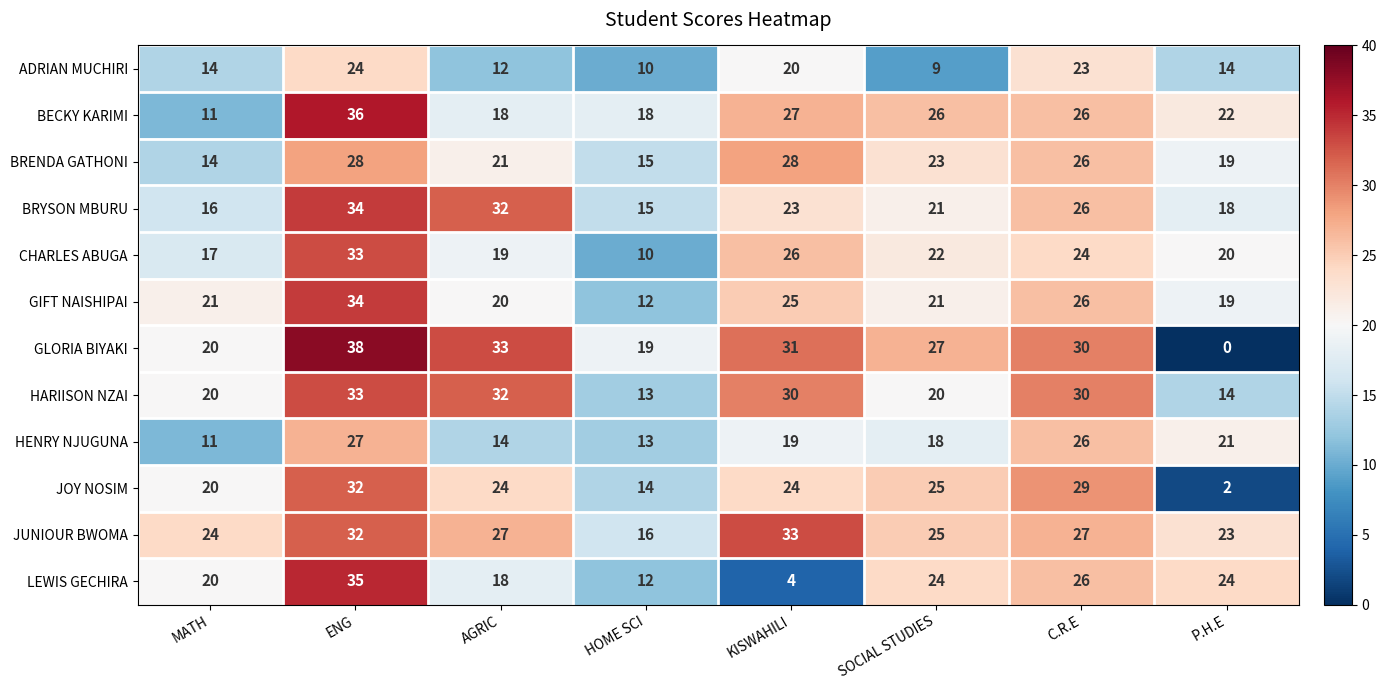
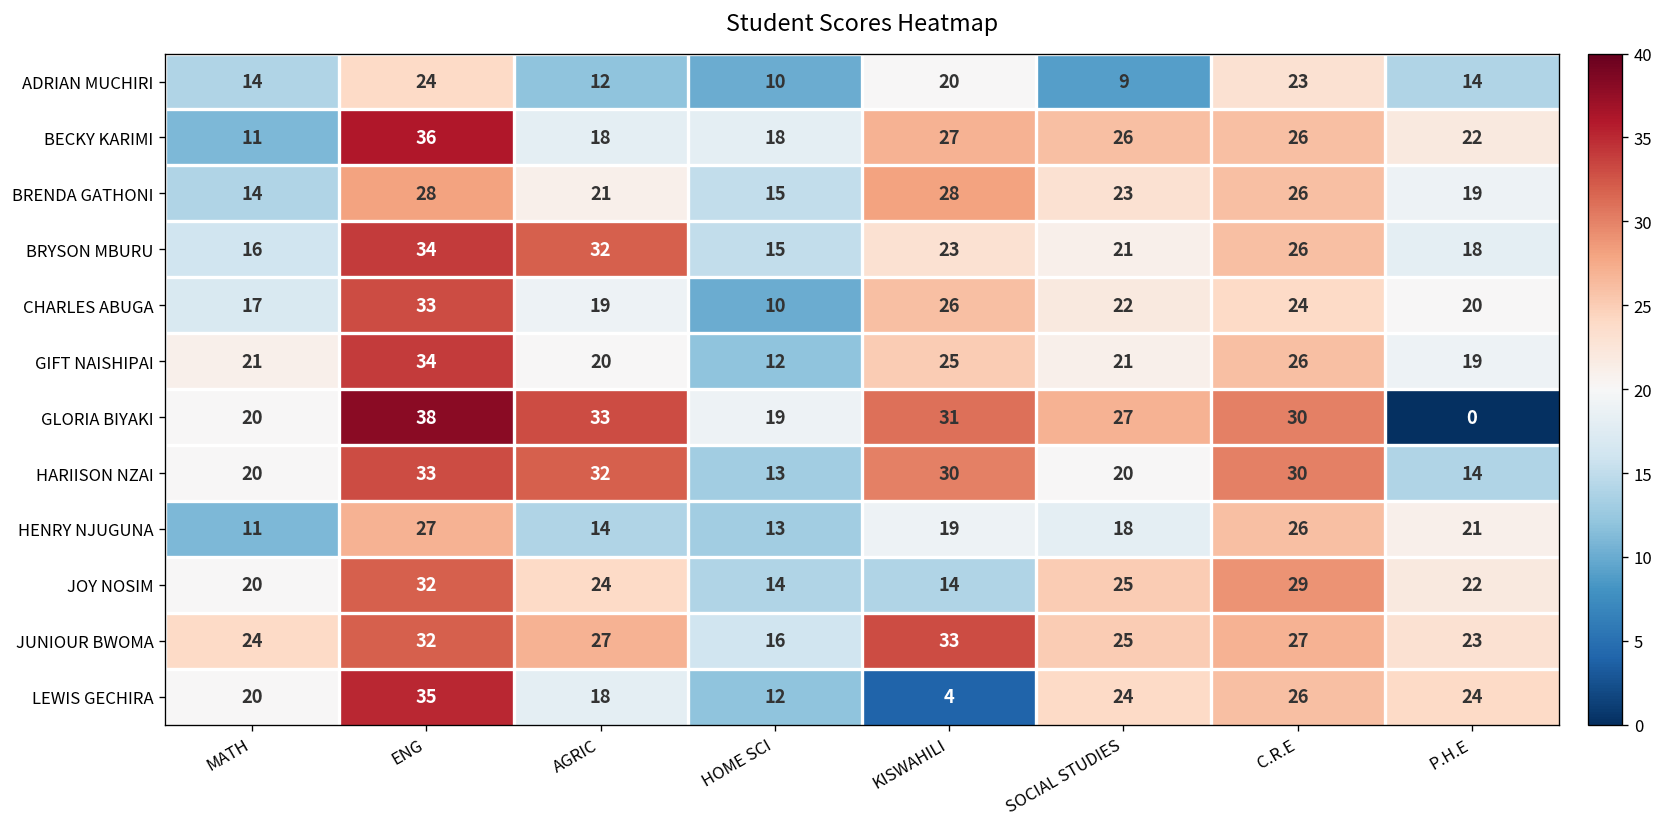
  {
    "ADRIAN MUCHIRI": {
      "MATH": 14,
      "ENG": 24,
      "AGRIC": 12,
      "HOME SCI": 10,
      "KISWAHILI": 20,
      "SOCIAL STUDIES": 9,
      "C.R.E": 23,
      "P.H.E": 14
    },
    "BECKY KARIMI": {
      "MATH": 11,
      "ENG": 36,
      "AGRIC": 18,
      "HOME SCI": 18,
      "KISWAHILI": 27,
      "SOCIAL STUDIES": 26,
      "C.R.E": 26,
      "P.H.E": 22
    },
    "BRENDA GATHONI": {
      "MATH": 14,
      "ENG": 28,
      "AGRIC": 21,
      "HOME SCI": 15,
      "KISWAHILI": 28,
      "SOCIAL STUDIES": 23,
      "C.R.E": 26,
      "P.H.E": 19
    },
    "BRYSON MBURU": {
      "MATH": 16,
      "ENG": 34,
      "AGRIC": 32,
      "HOME SCI": 15,
      "KISWAHILI": 23,
      "SOCIAL STUDIES": 21,
      "C.R.E": 26,
      "P.H.E": 18
    },
    "CHARLES ABUGA": {
      "MATH": 17,
      "ENG": 33,
      "AGRIC": 19,
      "HOME SCI": 10,
      "KISWAHILI": 26,
      "SOCIAL STUDIES": 22,
      "C.R.E": 24,
      "P.H.E": 20
    },
    "GIFT NAISHIPAI": {
      "MATH": 21,
      "ENG": 34,
      "AGRIC": 20,
      "HOME SCI": 12,
      "KISWAHILI": 25,
      "SOCIAL STUDIES": 21,
      "C.R.E": 26,
      "P.H.E": 19
    },
    "GLORIA BIYAKI": {
      "MATH": 20,
      "ENG": 38,
      "AGRIC": 33,
      "HOME SCI": 19,
      "KISWAHILI": 31,
      "SOCIAL STUDIES": 27,
      "C.R.E": 30,
      "P.H.E": 0
    },
    "HARIISON NZAI": {
      "MATH": 20,
      "ENG": 33,
      "AGRIC": 32,
      "HOME SCI": 13,
      "KISWAHILI": 30,
      "SOCIAL STUDIES": 20,
      "C.R.E": 30,
      "P.H.E": 14
    },
    "HENRY NJUGUNA": {
      "MATH": 11,
      "ENG": 27,
      "AGRIC": 14,
      "HOME SCI": 13,
      "KISWAHILI": 19,
      "SOCIAL STUDIES": 18,
      "C.R.E": 26,
      "P.H.E": 21
    },
    "JOY NOSIM": {
      "MATH": 20,
      "ENG": 32,
      "AGRIC": 24,
      "HOME SCI": 14,
-     "KISWAHILI": 24,
+     "KISWAHILI": 14,
      "SOCIAL STUDIES": 25,
      "C.R.E": 29,
-     "P.H.E": 2
+     "P.H.E": 22
    },
    "JUNIOUR BWOMA": {
      "MATH": 24,
      "ENG": 32,
      "AGRIC": 27,
      "HOME SCI": 16,
      "KISWAHILI": 33,
      "SOCIAL STUDIES": 25,
      "C.R.E": 27,
      "P.H.E": 23
    },
    "LEWIS GECHIRA": {
      "MATH": 20,
      "ENG": 35,
      "AGRIC": 18,
      "HOME SCI": 12,
      "KISWAHILI": 4,
      "SOCIAL STUDIES": 24,
      "C.R.E": 26,
      "P.H.E": 24
    }
  }
